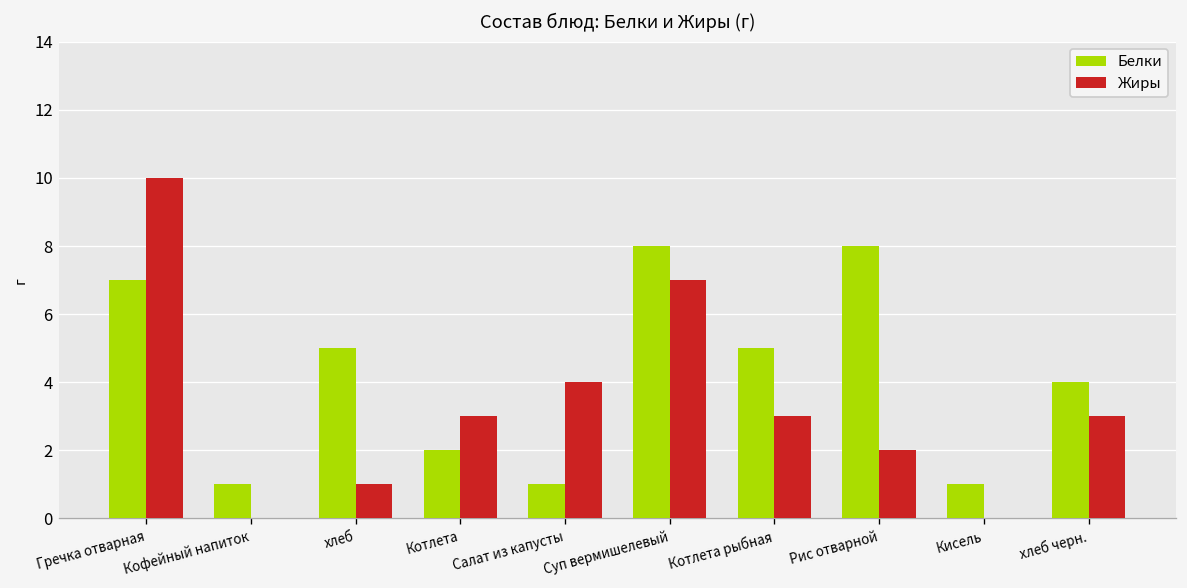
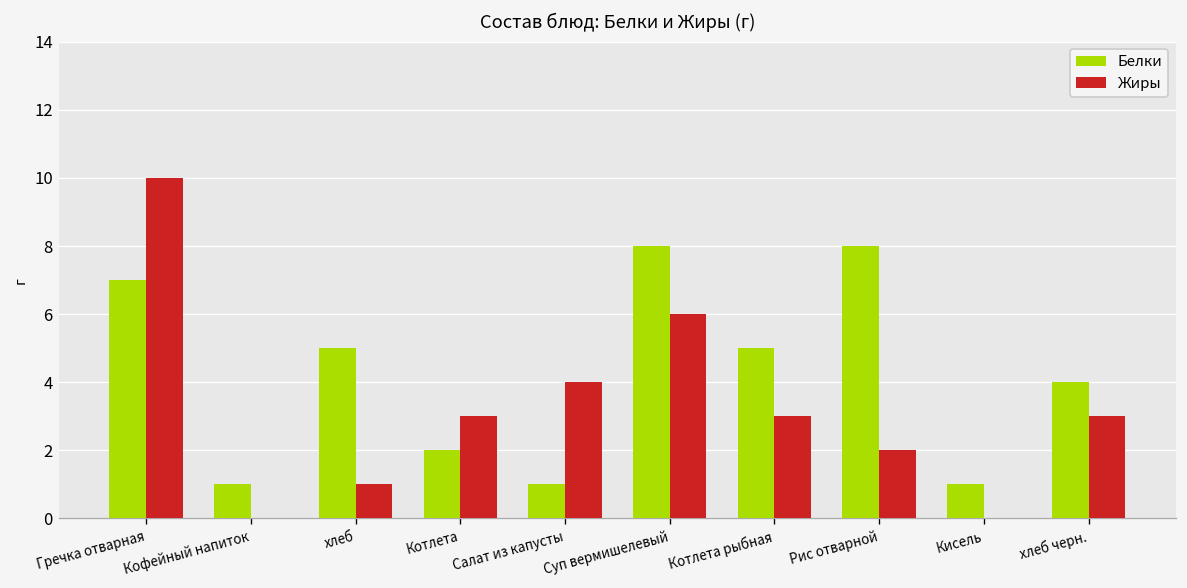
  {
    "Белки": {
      "Гречка отварная": 7,
      "Кофейный напиток": 1,
      "хлеб": 5,
      "Котлета": 2,
      "Салат из капусты": 1,
      "Суп вермишелевый": 8,
      "Котлета рыбная": 5,
      "Рис отварной": 8,
      "Кисель": 1,
      "хлеб черн.": 4
    },
    "Жиры": {
      "Гречка отварная": 10,
      "Кофейный напиток": 0,
      "хлеб": 1,
      "Котлета": 3,
      "Салат из капусты": 4,
-     "Суп вермишелевый": 7,
+     "Суп вермишелевый": 6,
      "Котлета рыбная": 3,
      "Рис отварной": 2,
      "Кисель": 0,
      "хлеб черн.": 3
    }
  }
